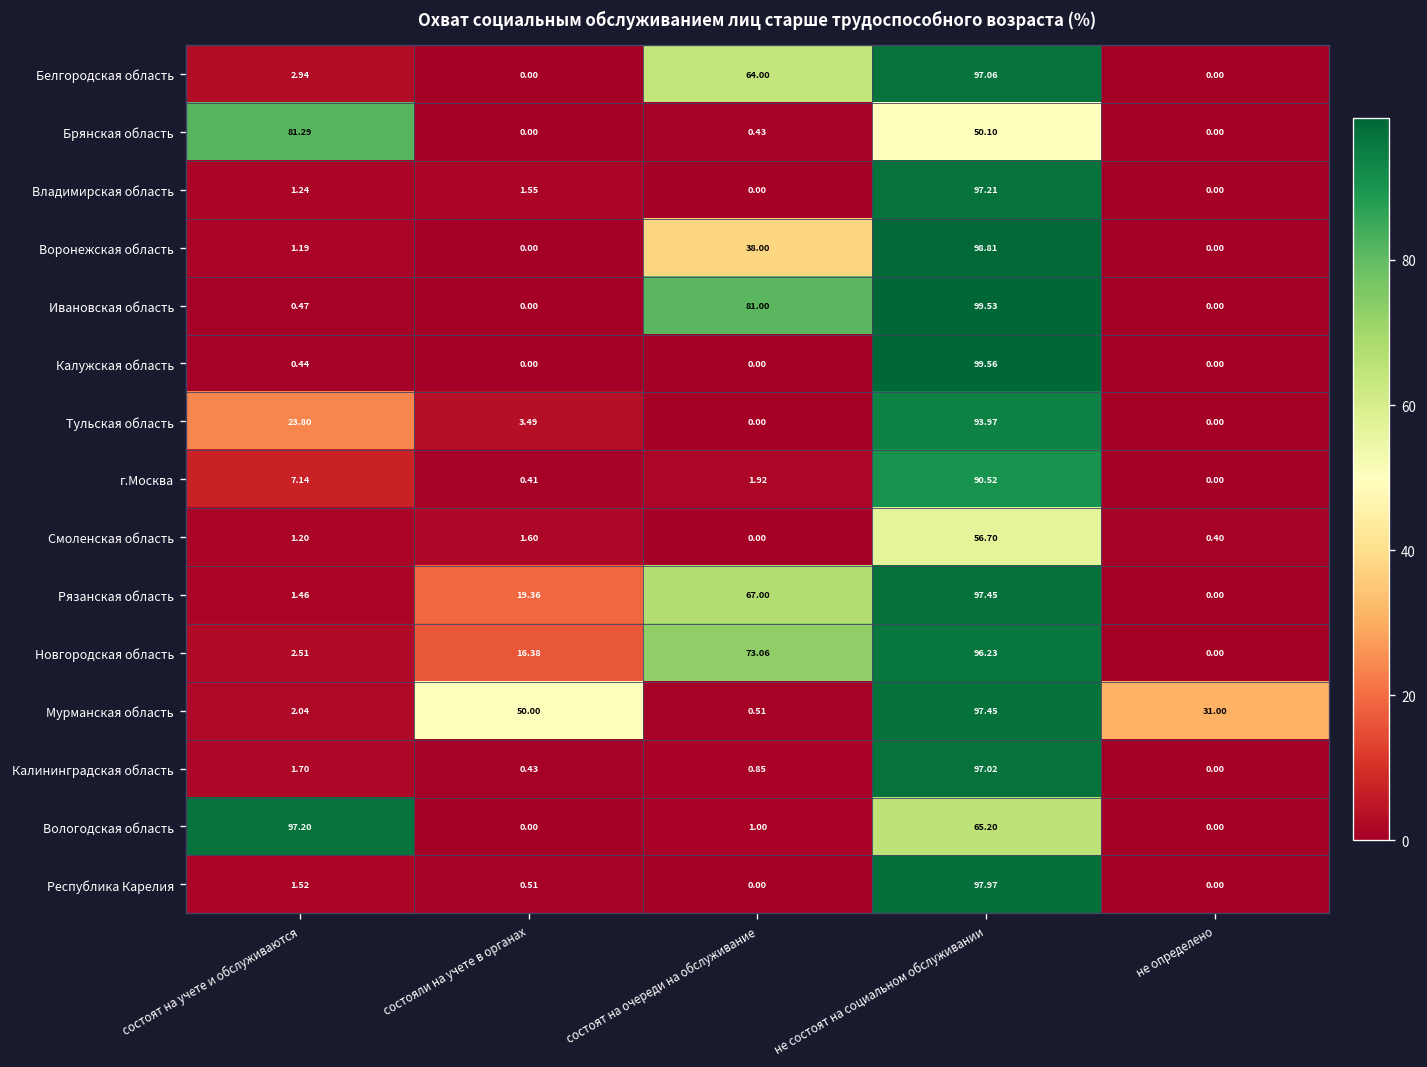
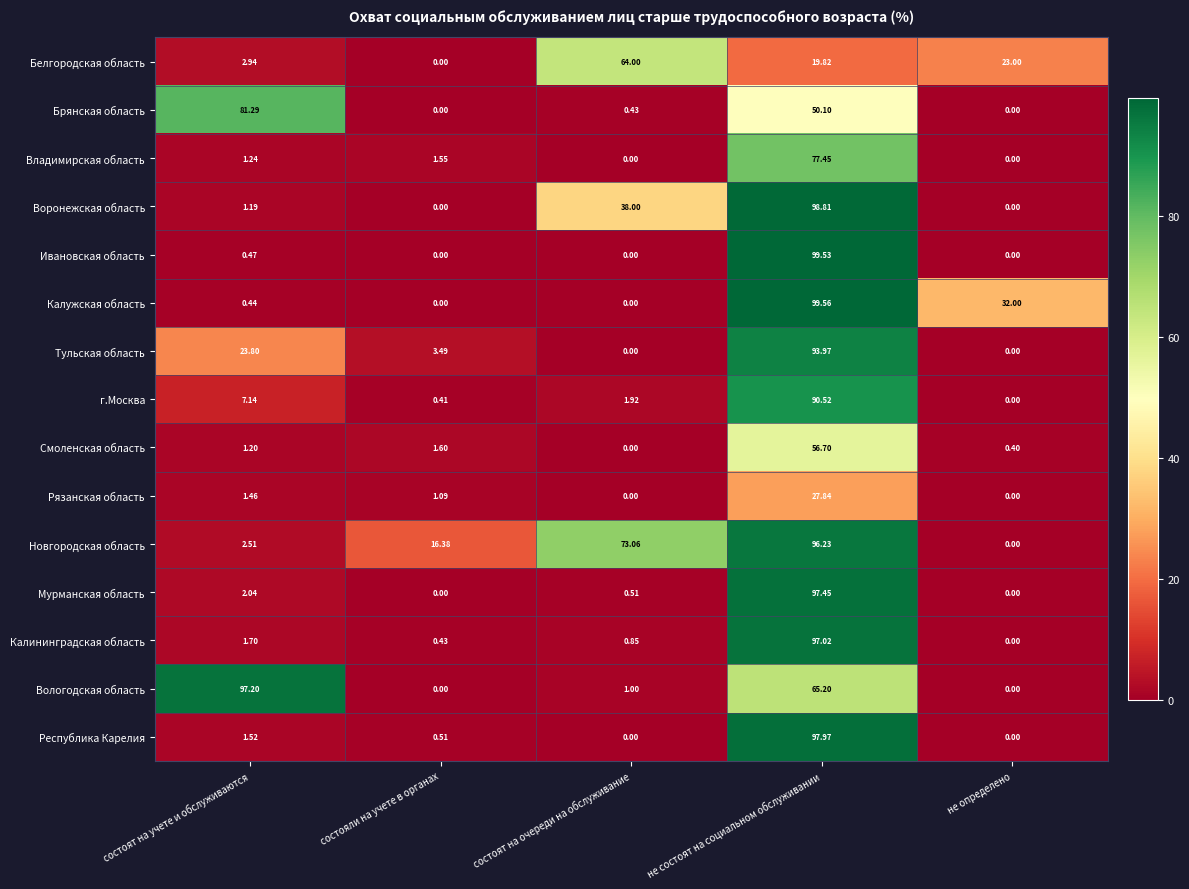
  {
    "Белгородская область": {
      "состоят на учете и обслуживаются": 2.94,
      "состояли на учете в органах": 0.00,
      "состоят на очереди на обслуживание": 64.00,
-     "не состоят на социальном обслуживании": 97.06,
-     "не определено": 0.00
+     "не состоят на социальном обслуживании": 19.82,
+     "не определено": 23.00
    },
    "Брянская область": {
      "состоят на учете и обслуживаются": 81.29,
      "состояли на учете в органах": 0.00,
      "состоят на очереди на обслуживание": 0.43,
      "не состоят на социальном обслуживании": 50.10,
      "не определено": 0.00
    },
    "Владимирская область": {
      "состоят на учете и обслуживаются": 1.24,
      "состояли на учете в органах": 1.55,
      "состоят на очереди на обслуживание": 0.00,
-     "не состоят на социальном обслуживании": 97.21,
+     "не состоят на социальном обслуживании": 77.45,
      "не определено": 0.00
    },
    "Воронежская область": {
      "состоят на учете и обслуживаются": 1.19,
      "состояли на учете в органах": 0.00,
      "состоят на очереди на обслуживание": 38.00,
      "не состоят на социальном обслуживании": 98.81,
      "не определено": 0.00
    },
    "Ивановская область": {
      "состоят на учете и обслуживаются": 0.47,
      "состояли на учете в органах": 0.00,
-     "состоят на очереди на обслуживание": 81.00,
+     "состоят на очереди на обслуживание": 0.00,
      "не состоят на социальном обслуживании": 99.53,
      "не определено": 0.00
    },
    "Калужская область": {
      "состоят на учете и обслуживаются": 0.44,
      "состояли на учете в органах": 0.00,
      "состоят на очереди на обслуживание": 0.00,
      "не состоят на социальном обслуживании": 99.56,
-     "не определено": 0.00
+     "не определено": 32.00
    },
    "Тульская область": {
      "состоят на учете и обслуживаются": 23.80,
      "состояли на учете в органах": 3.49,
      "состоят на очереди на обслуживание": 0.00,
      "не состоят на социальном обслуживании": 93.97,
      "не определено": 0.00
    },
    "г.Москва": {
      "состоят на учете и обслуживаются": 7.14,
      "состояли на учете в органах": 0.41,
      "состоят на очереди на обслуживание": 1.92,
      "не состоят на социальном обслуживании": 90.52,
      "не определено": 0.00
    },
    "Смоленская область": {
      "состоят на учете и обслуживаются": 1.20,
      "состояли на учете в органах": 1.60,
      "состоят на очереди на обслуживание": 0.00,
      "не состоят на социальном обслуживании": 56.70,
      "не определено": 0.40
    },
    "Рязанская область": {
      "состоят на учете и обслуживаются": 1.46,
-     "состояли на учете в органах": 19.36,
-     "состоят на очереди на обслуживание": 67.00,
-     "не состоят на социальном обслуживании": 97.45,
+     "состояли на учете в органах": 1.09,
+     "состоят на очереди на обслуживание": 0.00,
+     "не состоят на социальном обслуживании": 27.84,
      "не определено": 0.00
    },
    "Новгородская область": {
      "состоят на учете и обслуживаются": 2.51,
      "состояли на учете в органах": 16.38,
      "состоят на очереди на обслуживание": 73.06,
      "не состоят на социальном обслуживании": 96.23,
      "не определено": 0.00
    },
    "Мурманская область": {
      "состоят на учете и обслуживаются": 2.04,
-     "состояли на учете в органах": 50.00,
+     "состояли на учете в органах": 0.00,
      "состоят на очереди на обслуживание": 0.51,
      "не состоят на социальном обслуживании": 97.45,
-     "не определено": 31.00
+     "не определено": 0.00
    },
    "Калининградская область": {
      "состоят на учете и обслуживаются": 1.70,
      "состояли на учете в органах": 0.43,
      "состоят на очереди на обслуживание": 0.85,
      "не состоят на социальном обслуживании": 97.02,
      "не определено": 0.00
    },
    "Вологодская область": {
      "состоят на учете и обслуживаются": 97.20,
      "состояли на учете в органах": 0.00,
      "состоят на очереди на обслуживание": 1.00,
      "не состоят на социальном обслуживании": 65.20,
      "не определено": 0.00
    },
    "Республика Карелия": {
      "состоят на учете и обслуживаются": 1.52,
      "состояли на учете в органах": 0.51,
      "состоят на очереди на обслуживание": 0.00,
      "не состоят на социальном обслуживании": 97.97,
      "не определено": 0.00
    }
  }
